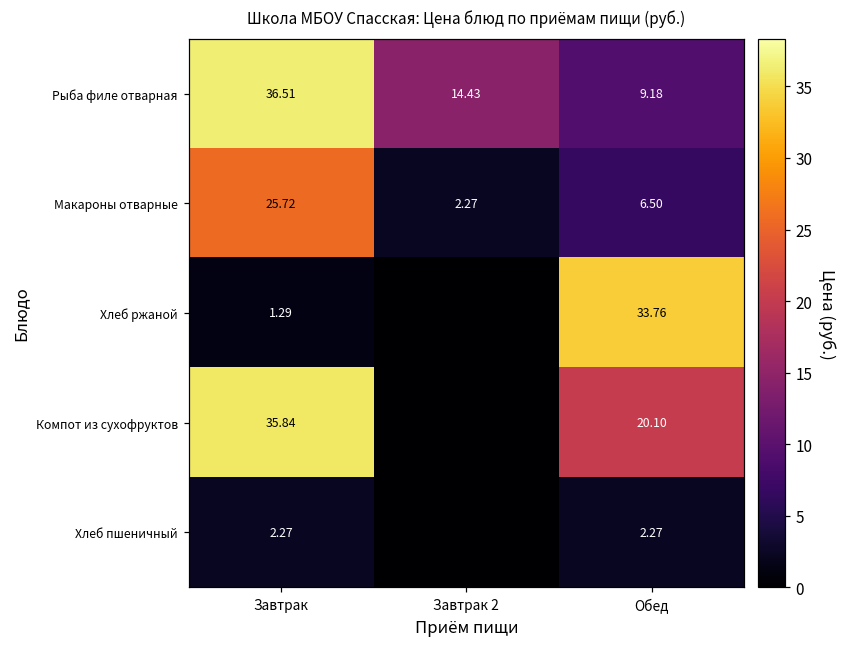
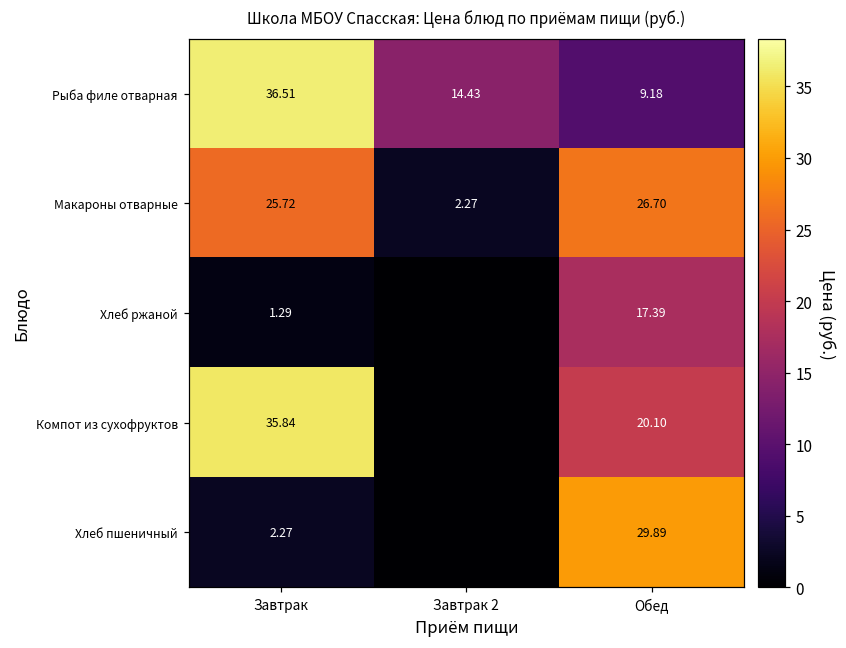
  {
    "Рыба филе отварная": {
      "Завтрак": 36.51,
      "Завтрак 2": 14.43,
      "Обед": 9.18
    },
    "Макароны отварные": {
      "Завтрак": 25.72,
      "Завтрак 2": 2.27,
-     "Обед": 6.50
+     "Обед": 26.70
    },
    "Хлеб ржаной": {
      "Завтрак": 1.29,
-     "Обед": 33.76
+     "Обед": 17.39
    },
    "Компот из сухофруктов": {
      "Завтрак": 35.84,
      "Обед": 20.10
    },
    "Хлеб пшеничный": {
      "Завтрак": 2.27,
-     "Обед": 2.27
+     "Обед": 29.89
    }
  }
